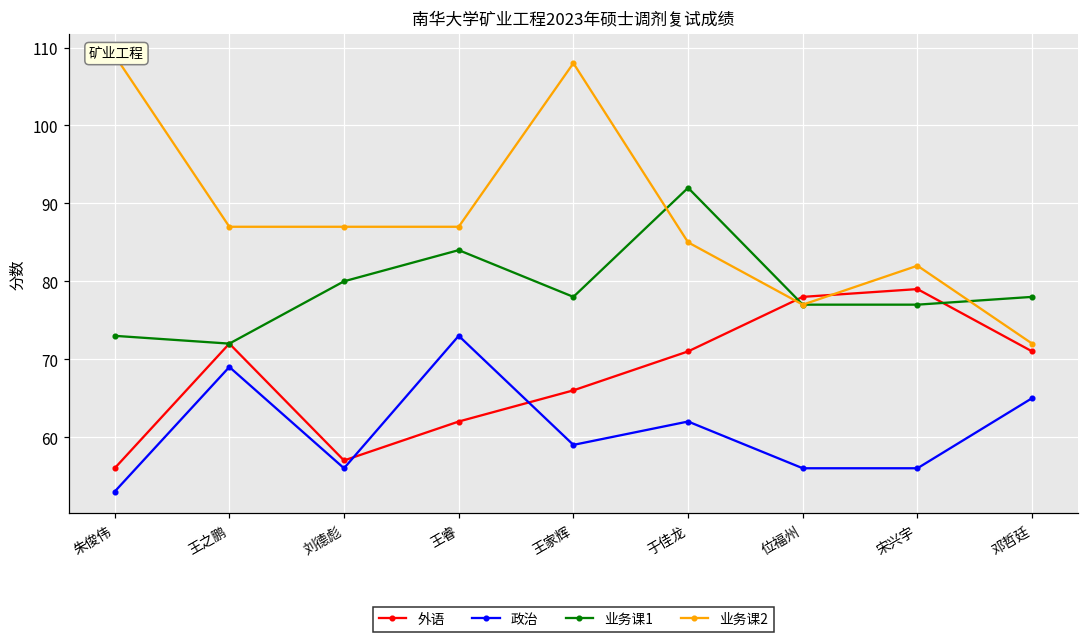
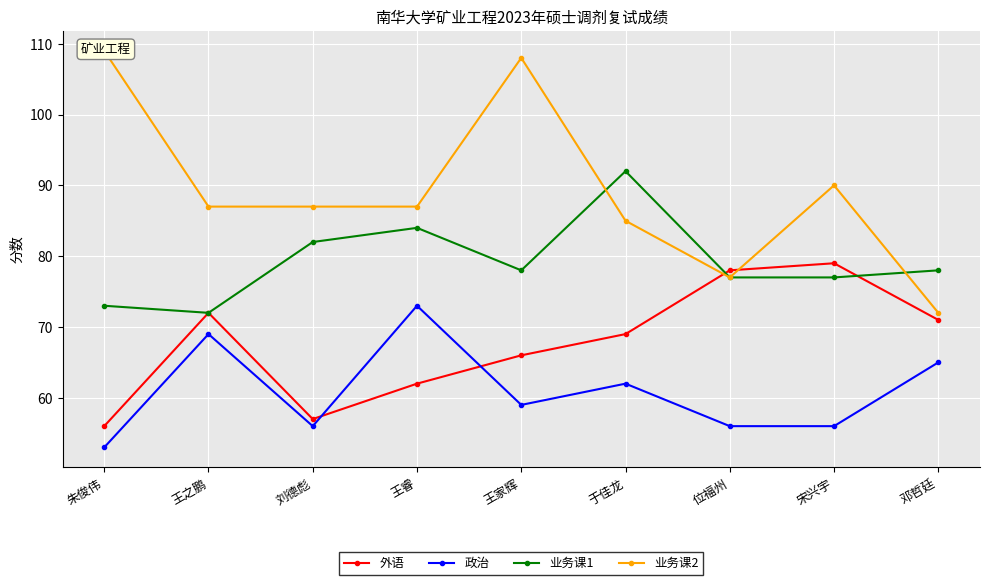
  {
    "外语": {
      "朱俊伟": 56,
      "刘德彪": 57,
      "王睿": 62,
      "王家辉": 66,
-     "于佳龙": 71,
+     "于佳龙": 69,
      "位福州": 78,
      "宋兴宇": 79,
      "邓哲廷": 71
    },
    "政治": {
      "朱俊伟": 53,
      "王之鹏": 69,
      "刘德彪": 56,
      "王睿": 73,
      "王家辉": 59,
      "于佳龙": 62,
      "位福州": 56,
      "宋兴宇": 56,
      "邓哲廷": 65
    },
    "业务课1": {
      "朱俊伟": 73,
-     "刘德彪": 80,
+     "刘德彪": 82,
      "王睿": 84,
      "王家辉": 78,
      "于佳龙": 92,
      "宋兴宇": 77,
      "邓哲廷": 78
    },
    "业务课2": {
      "王之鹏": 87,
      "刘德彪": 87,
      "王睿": 87,
      "王家辉": 108,
      "于佳龙": 85,
-     "宋兴宇": 82,
+     "宋兴宇": 90,
      "邓哲廷": 72
    }
  }
